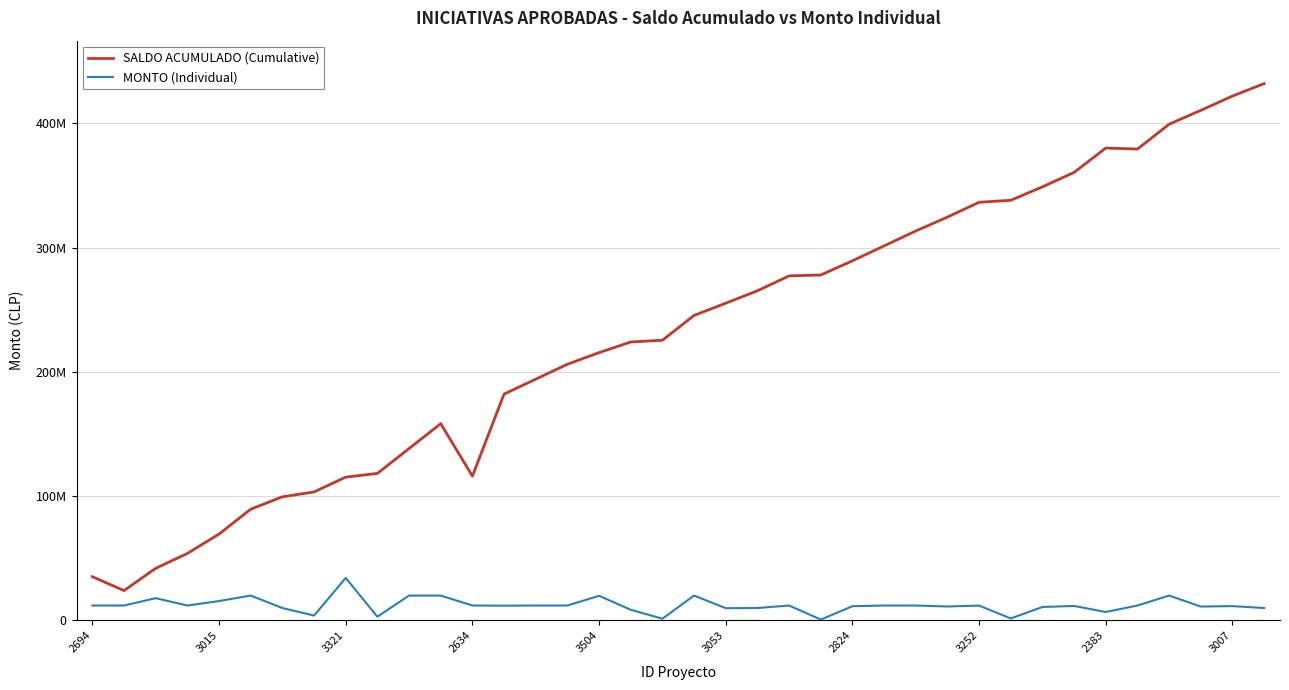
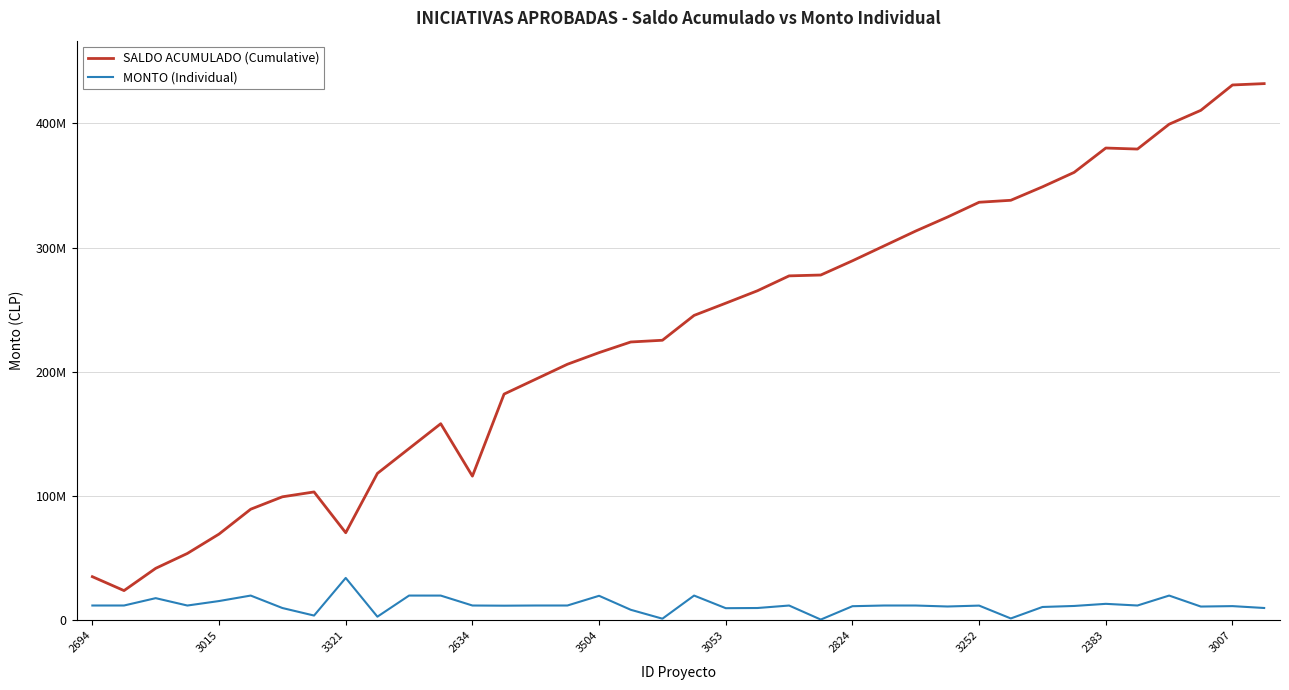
  {
    "SALDO ACUMULADO (Cumulative)": {
      "2694": 35000000,
      "3015": 69000000,
-     "3321": 115000000,
+     "3321": 71000000,
      "2634": 116000000,
      "3504": 216000000,
      "3053": 255000000,
      "2824": 289000000,
      "3252": 337000000,
      "2383": 380000000,
-     "3007": 422000000
+     "3007": 431000000
    },
    "MONTO (Individual)": {
      "2694": 12000000,
      "3015": 16000000,
      "3321": 34000000,
      "2634": 12000000,
      "3504": 20000000,
      "3053": 10000000,
      "2824": 11000000,
      "3252": 12000000,
-     "2383": 7000000,
+     "2383": 13000000,
      "3007": 12000000
    }
  }
